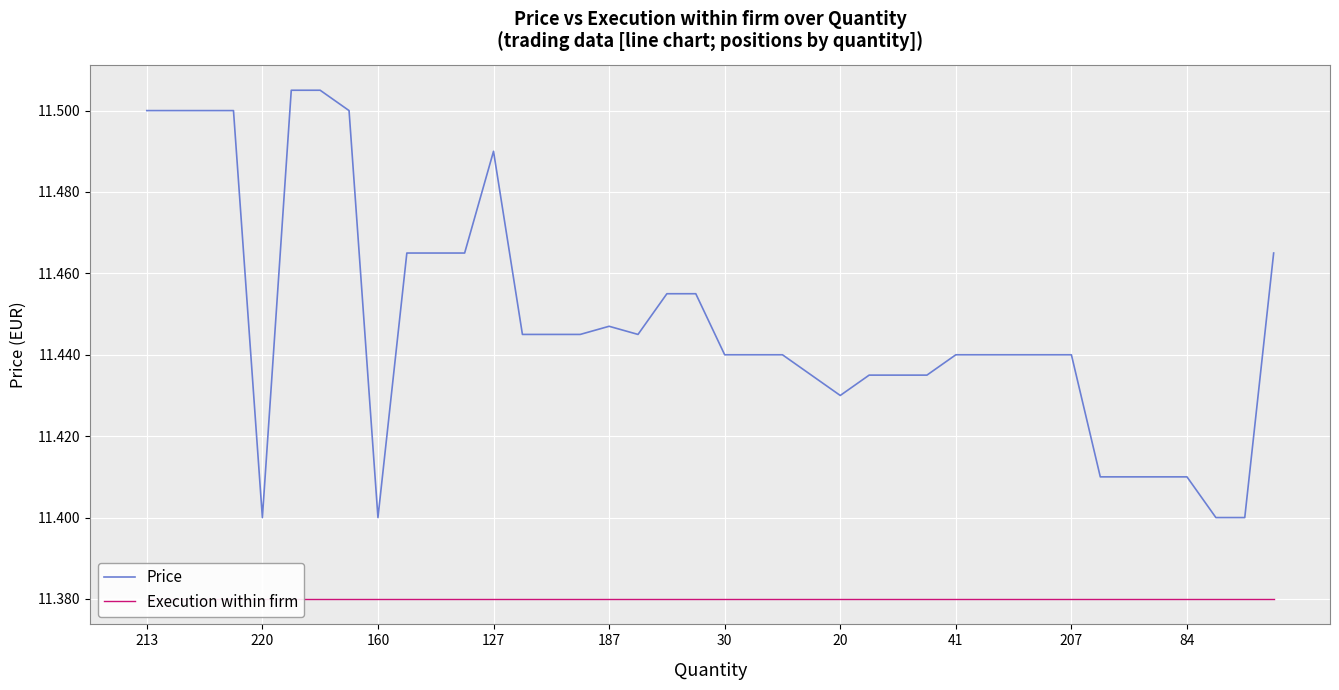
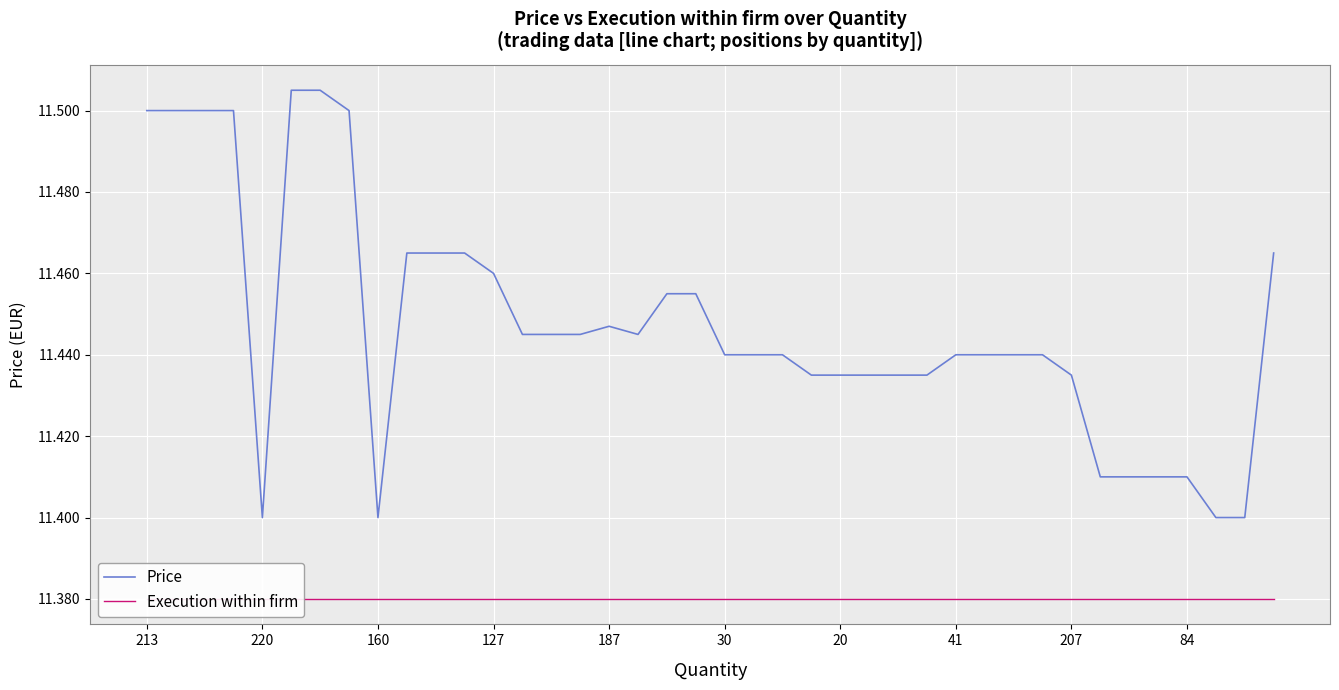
  {
    "Price": {
      "213": 11.500,
      "220": 11.400,
      "160": 11.400,
-     "127": 11.49,
+     "127": 11.46,
      "187": 11.447,
-     "20": 11.430,
+     "20": 11.435,
      "41": 11.440,
-     "207": 11.440,
+     "207": 11.435,
      "84": 11.410
    },
    "Execution within firm": {
      "160": 11.380,
      "127": 11.380,
      "187": 11.380,
      "20": 11.380,
      "41": 11.380,
      "207": 11.380,
      "84": 11.380
    }
  }
